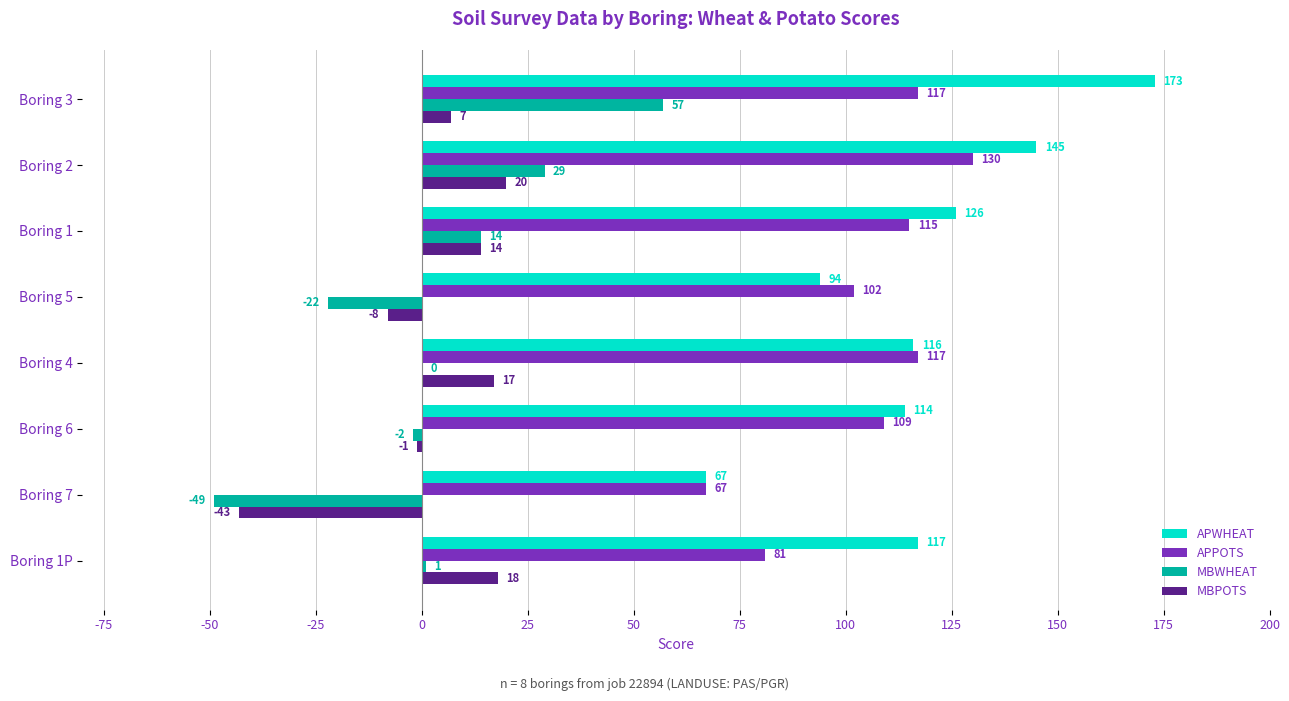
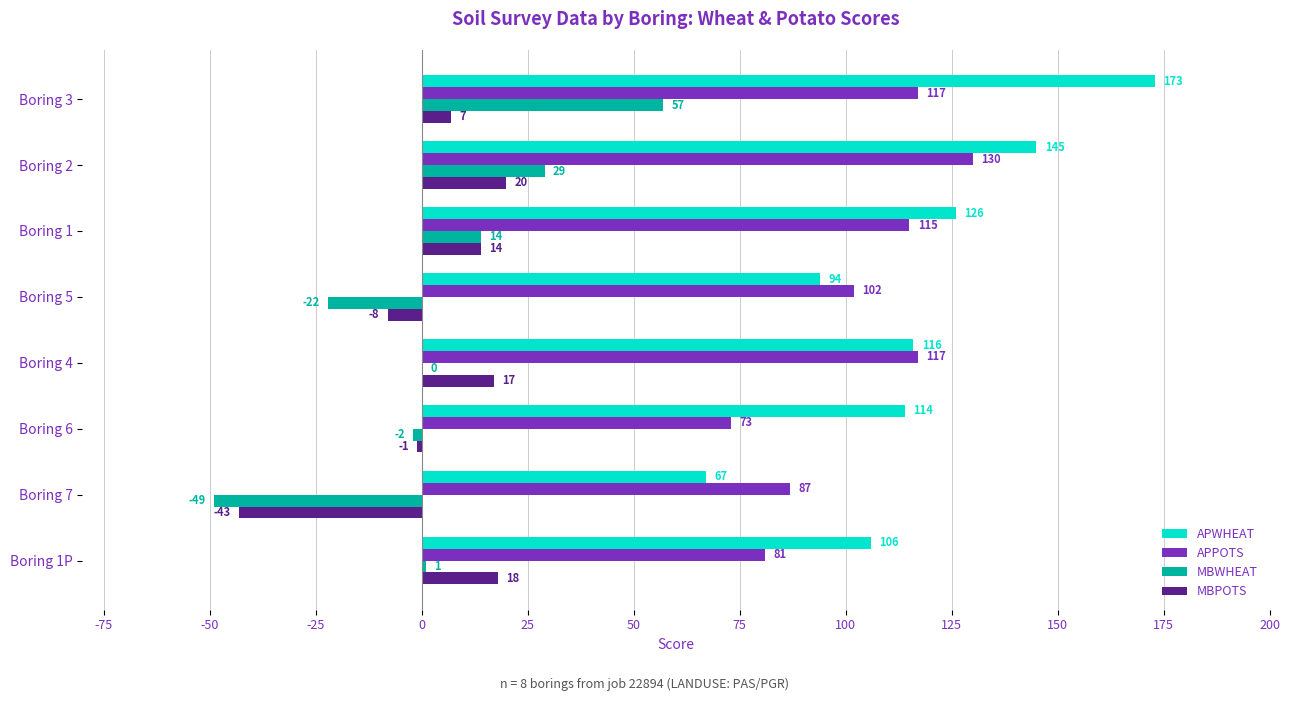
  {
    "APWHEAT": {
      "Boring 3": 173,
      "Boring 2": 145,
      "Boring 1": 126,
      "Boring 5": 94,
      "Boring 4": 116,
      "Boring 6": 114,
      "Boring 7": 67,
-     "Boring 1P": 117
+     "Boring 1P": 106
    },
    "APPOTS": {
      "Boring 3": 117,
      "Boring 2": 130,
      "Boring 1": 115,
      "Boring 5": 102,
      "Boring 4": 117,
-     "Boring 6": 109,
-     "Boring 7": 67,
+     "Boring 6": 73,
+     "Boring 7": 87,
      "Boring 1P": 81
    },
    "MBWHEAT": {
      "Boring 3": 57,
      "Boring 2": 29,
      "Boring 1": 14,
      "Boring 5": -22,
      "Boring 4": 0,
      "Boring 6": -2,
      "Boring 7": -49,
      "Boring 1P": 1
    },
    "MBPOTS": {
      "Boring 3": 7,
      "Boring 2": 20,
      "Boring 1": 14,
      "Boring 5": -8,
      "Boring 4": 17,
      "Boring 6": -1,
      "Boring 7": -43,
      "Boring 1P": 18
    }
  }
